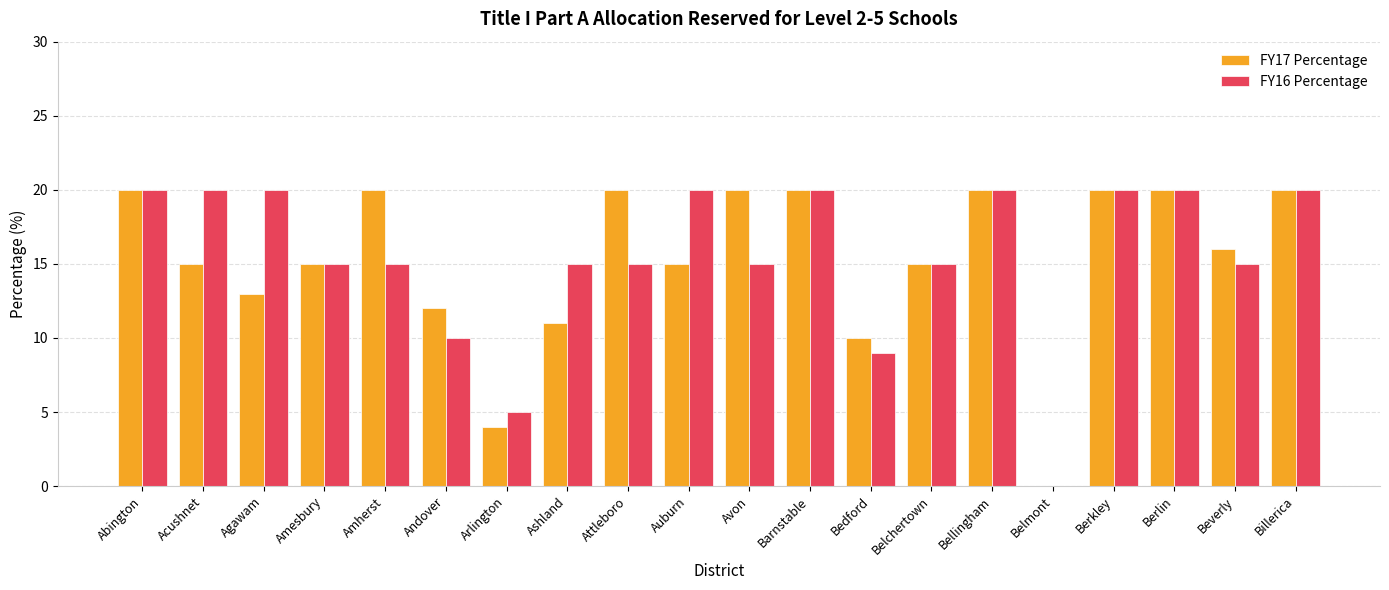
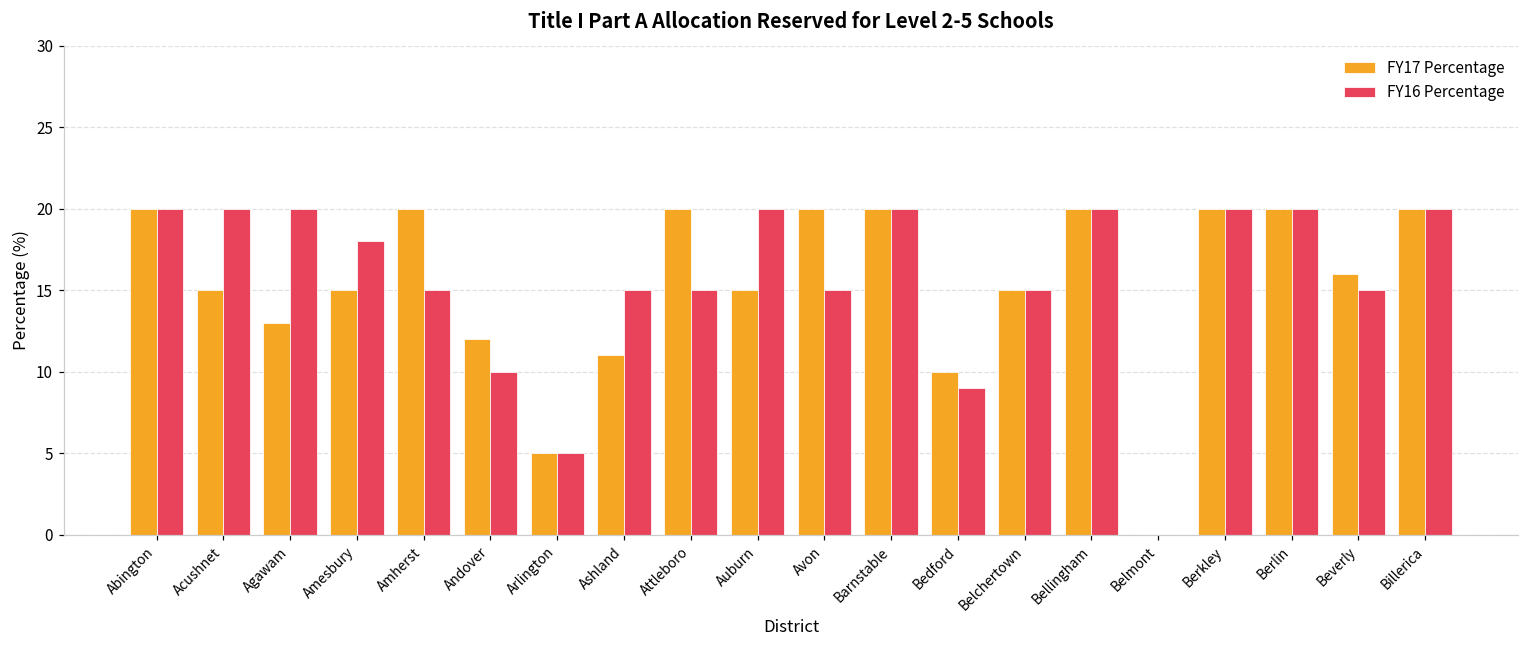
  {
    "FY17 Percentage": {
      "Abington": 20,
      "Acushnet": 15,
      "Agawam": 13,
      "Amesbury": 15,
      "Amherst": 20,
      "Andover": 12,
-     "Arlington": 4,
+     "Arlington": 5,
      "Ashland": 11,
      "Attleboro": 20,
      "Auburn": 15,
      "Avon": 20,
      "Barnstable": 20,
      "Bedford": 10,
      "Belchertown": 15,
      "Bellingham": 20,
      "Belmont": 0,
      "Berkley": 20,
      "Berlin": 20,
      "Beverly": 16,
      "Billerica": 20
    },
    "FY16 Percentage": {
      "Abington": 20,
      "Acushnet": 20,
      "Agawam": 20,
-     "Amesbury": 15,
+     "Amesbury": 18,
      "Amherst": 15,
      "Andover": 10,
      "Arlington": 5,
      "Ashland": 15,
      "Attleboro": 15,
      "Auburn": 20,
      "Avon": 15,
      "Barnstable": 20,
      "Bedford": 9,
      "Belchertown": 15,
      "Bellingham": 20,
      "Belmont": 0,
      "Berkley": 20,
      "Berlin": 20,
      "Beverly": 15,
      "Billerica": 20
    }
  }
